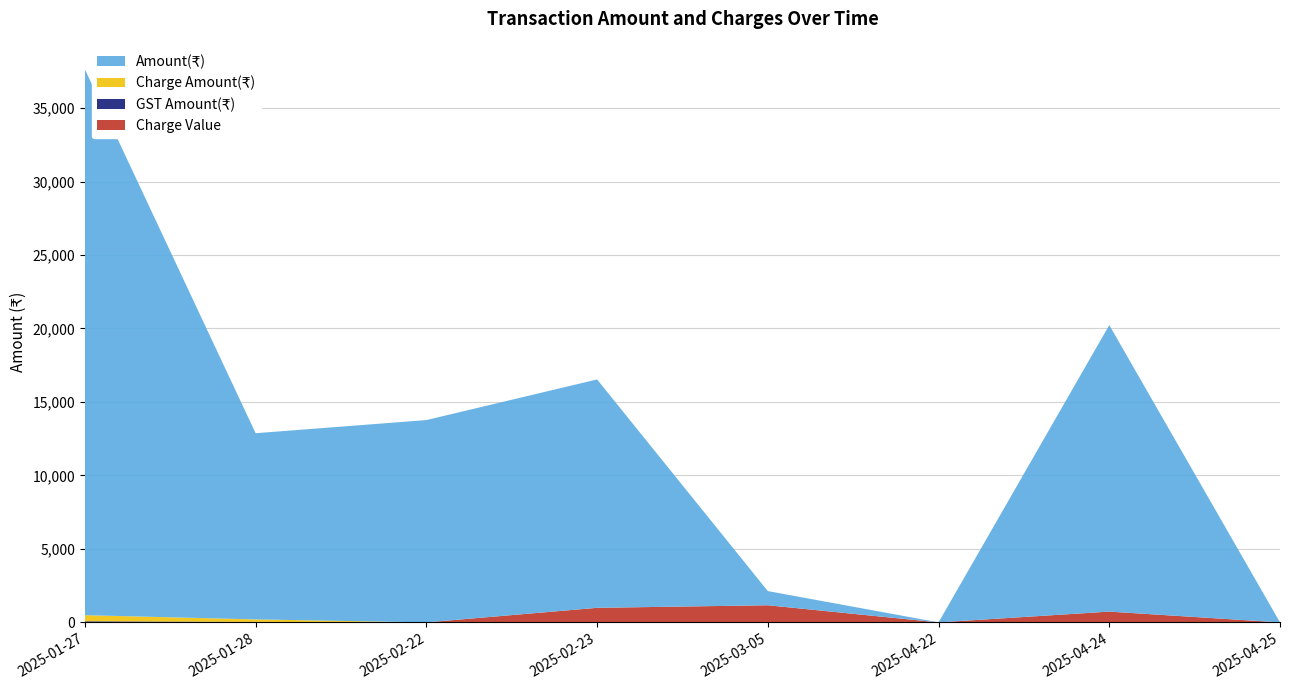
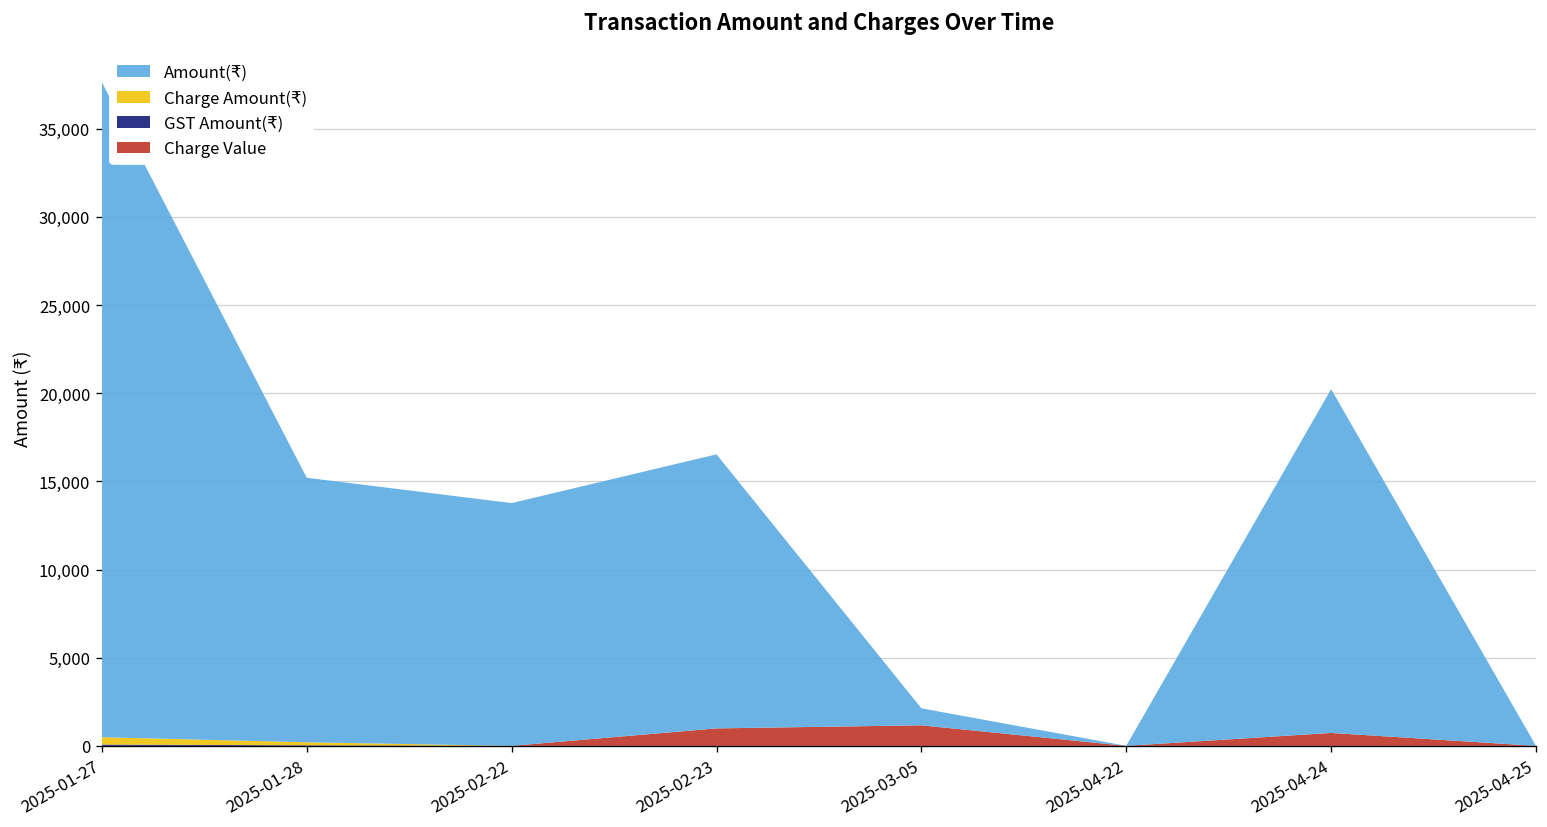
  {
    "Charge Amount(₹)": {
      "2025-01-27": "400"
    },
    "Amount(₹)": {
      "2025-01-27": "37,100",
-     "2025-01-28": "12,700",
+     "2025-01-28": "15,000",
      "2025-02-22": "13,800",
      "2025-02-23": "15,500",
      "2025-03-05": "1,000",
      "2025-04-24": "19,500"
    }
  }
